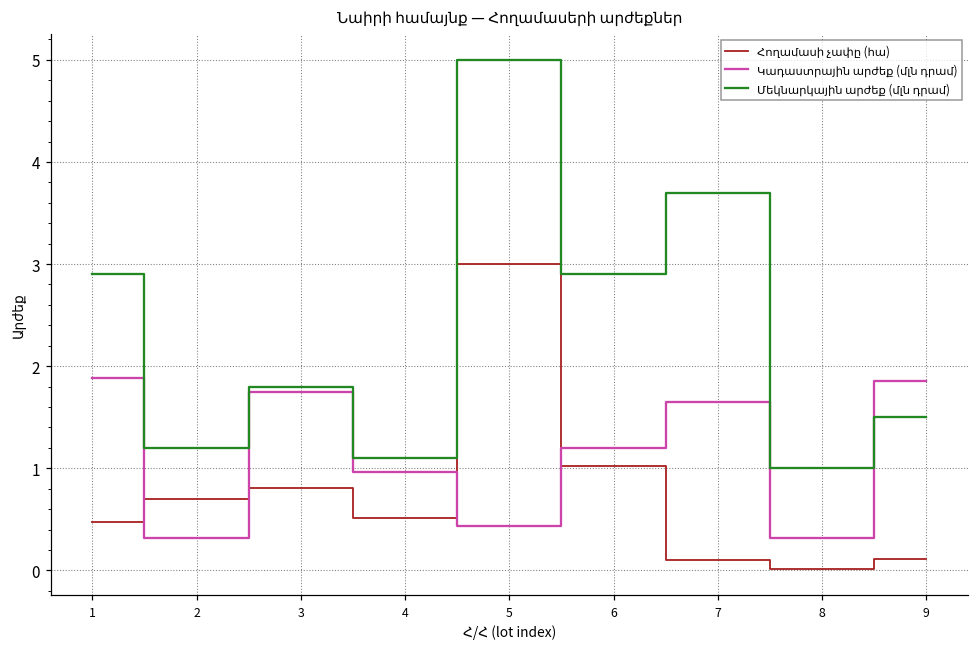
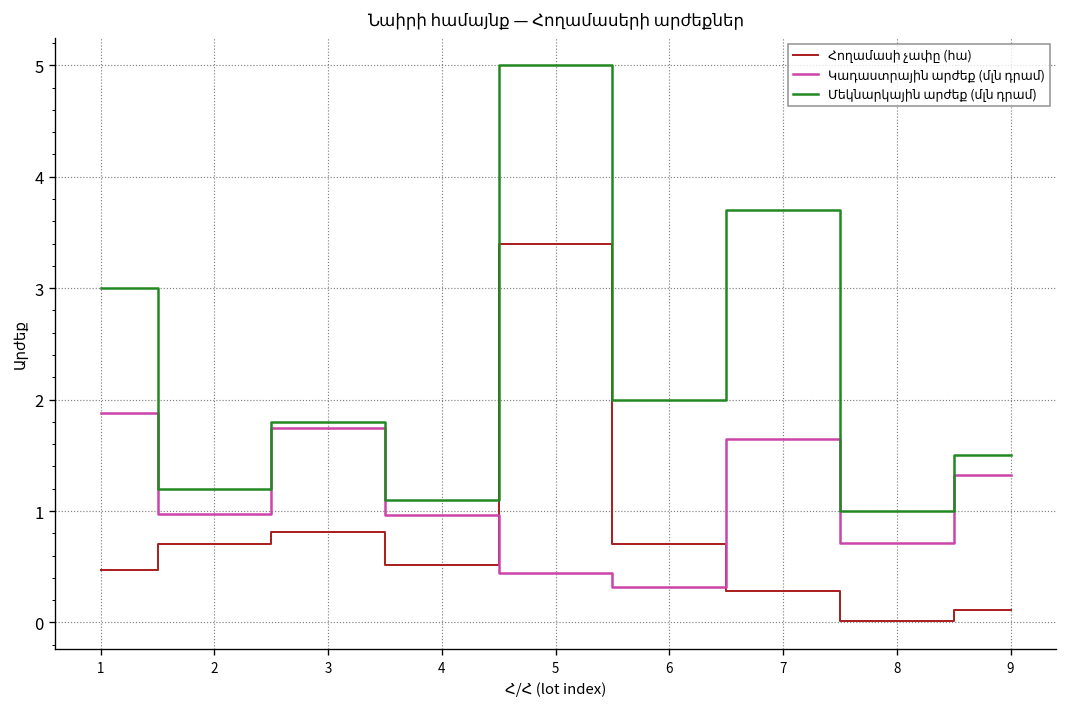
  {
    "Հողամասի չափը (հա)": {
      "1": 0.5,
      "2": 0.7,
      "3": 0.8,
      "4": 0.5,
-     "5": 3.0,
-     "6": 1.0,
-     "7": 0.1,
+     "5": 3.4,
+     "6": 0.7,
+     "7": 0.3,
      "8": 0.0,
      "9": 0.1
    },
    "Կադաստրային արժեք (մլն դրամ)": {
      "1": 1.9,
-     "2": 0.3,
+     "2": 1.0,
      "3": 1.7,
      "4": 1.0,
      "5": 0.4,
-     "6": 1.2,
+     "6": 0.3,
      "7": 1.6,
-     "8": 0.3,
-     "9": 1.9
+     "8": 0.7,
+     "9": 1.3
    },
    "Մեկնարկային արժեք (մլն դրամ)": {
-     "1": 2.9,
+     "1": 3.0,
      "2": 1.2,
      "3": 1.8,
      "4": 1.1,
      "5": 5.0,
-     "6": 2.9,
+     "6": 2.0,
      "7": 3.7,
      "8": 1.0,
      "9": 1.5
    }
  }
